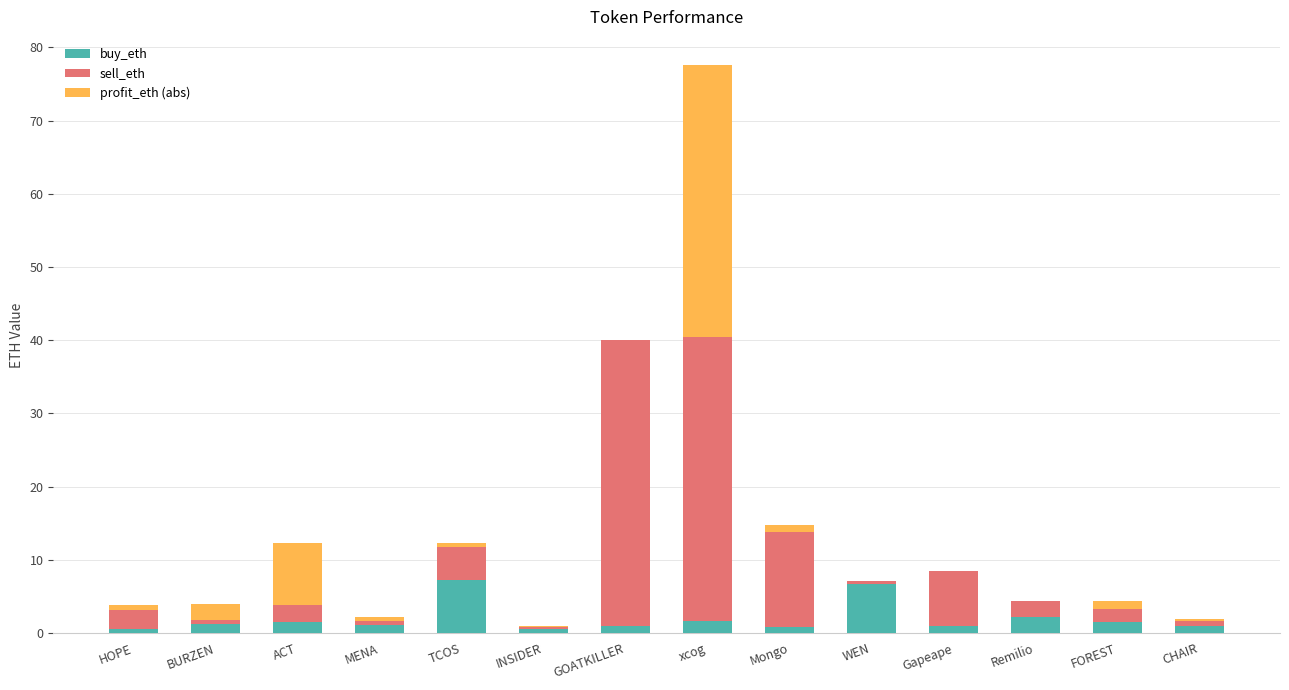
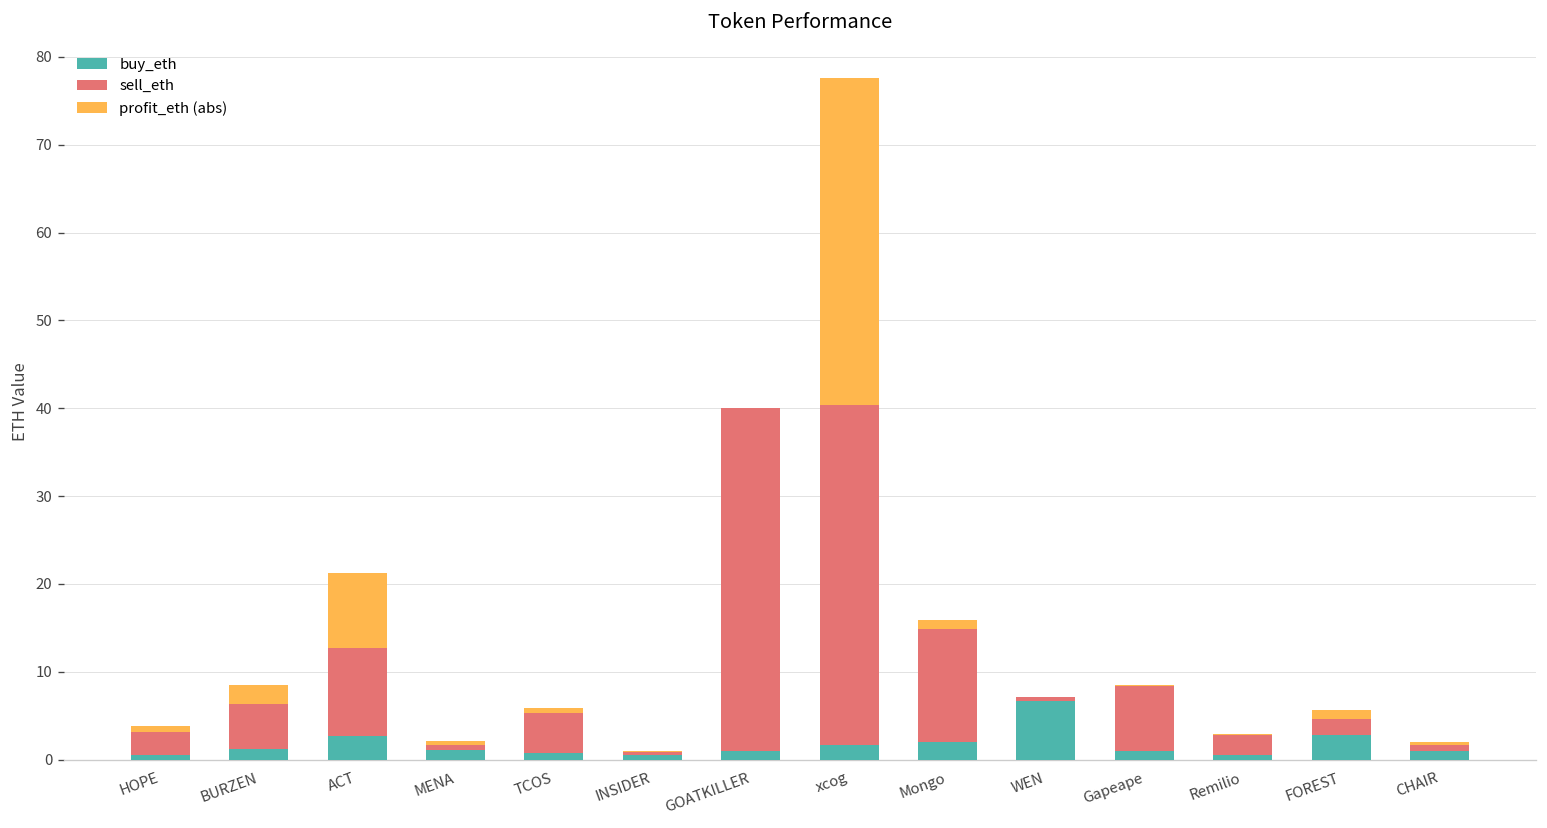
  {
    "buy_eth": {
      "HOPE": 1,
      "BURZEN": 1,
-     "ACT": 2,
+     "ACT": 3,
      "MENA": 1,
-     "TCOS": 7,
+     "TCOS": 1,
      "INSIDER": 0,
      "GOATKILLER": 1,
      "xcog": 2,
-     "Mongo": 1,
+     "Mongo": 2,
      "WEN": 7,
      "Gapeape": 1,
-     "Remilio": 2,
-     "FOREST": 1,
+     "Remilio": 1,
+     "FOREST": 3,
      "CHAIR": 1
    },
    "sell_eth": {
      "HOPE": 3,
-     "BURZEN": 1,
-     "ACT": 2,
+     "BURZEN": 5,
+     "ACT": 10,
      "MENA": 1,
      "TCOS": 4,
      "GOATKILLER": 39,
      "xcog": 39,
      "Mongo": 13,
      "WEN": 0,
      "Gapeape": 7,
      "Remilio": 2,
      "FOREST": 2,
      "CHAIR": 1
    },
    "profit_eth (abs)": {
      "HOPE": 1,
      "BURZEN": 2,
      "ACT": 8,
      "MENA": 1,
      "TCOS": 1,
      "xcog": 37,
      "Mongo": 1,
      "FOREST": 1
    }
  }
